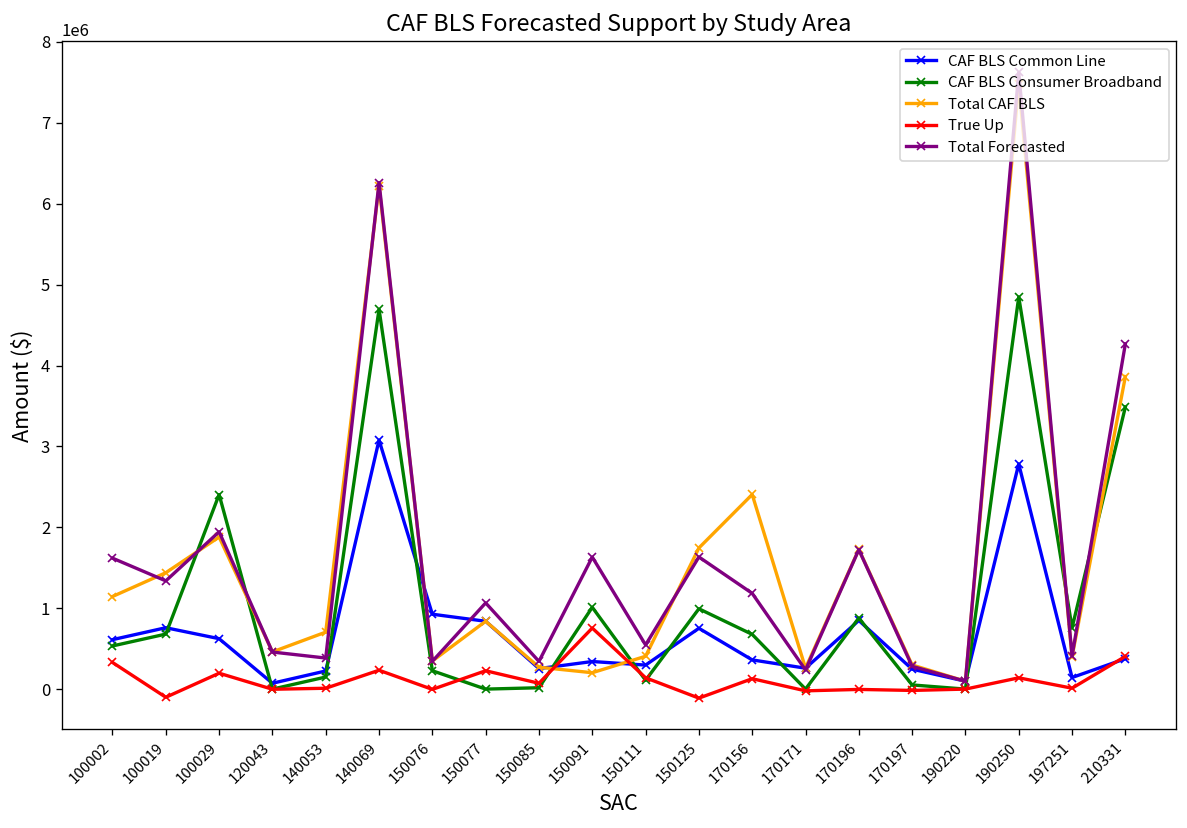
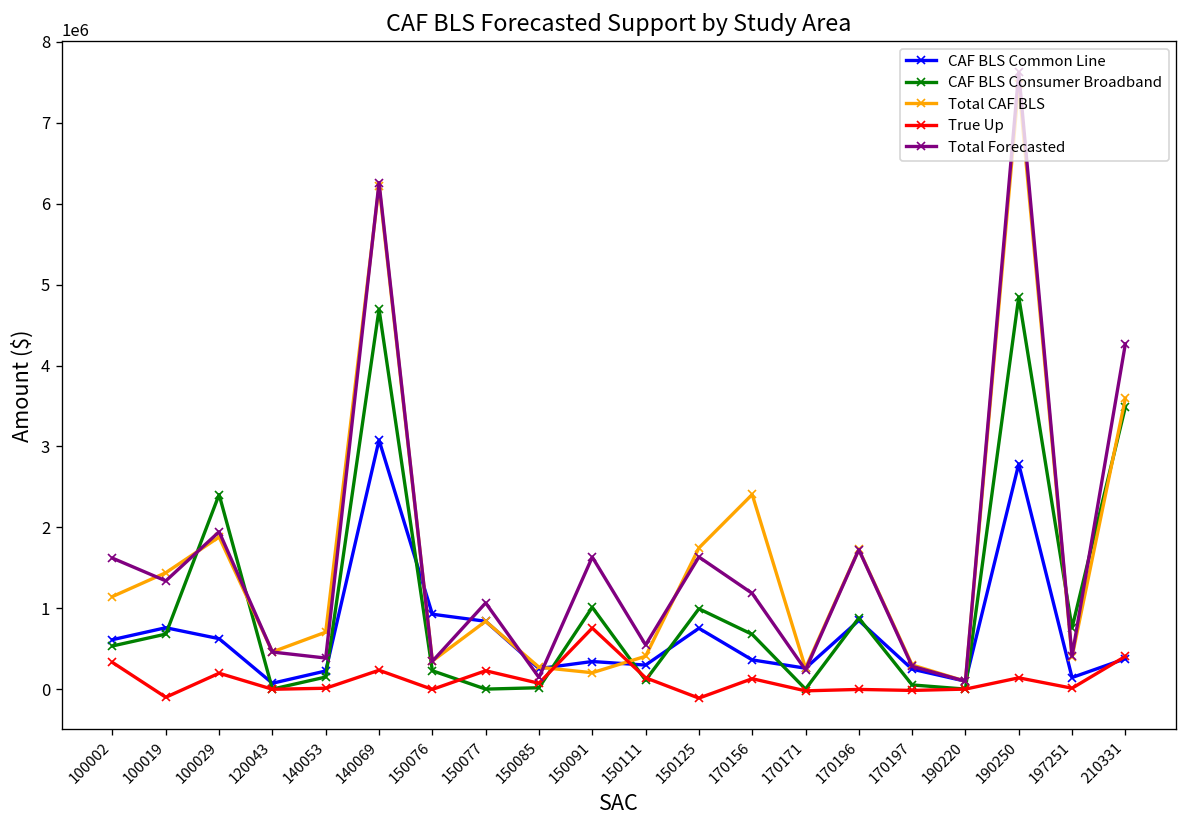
  {
    "CAF BLS Common Line": {
      "100002": 600000,
      "100019": 800000,
      "100029": 600000,
      "120043": 100000,
      "140053": 200000,
      "140069": 3100000,
      "150076": 900000,
      "150091": 300000,
      "150111": 300000,
      "150125": 800000,
      "170156": 400000,
      "190250": 2800000,
      "197251": 100000
    },
    "CAF BLS Consumer Broadband": {
      "100002": 500000,
      "100019": 700000,
      "100029": 2400000,
      "140053": 100000,
      "140069": 4700000,
      "150076": 200000,
      "150077": 0,
      "150085": 0,
      "150091": 1000000,
      "150125": 1000000,
      "170156": 700000,
      "170197": 100000,
      "190250": 4800000,
      "197251": 800000,
      "210331": 3500000
    },
    "Total CAF BLS": {
      "100002": 1100000,
      "100019": 1400000,
      "100029": 1900000,
      "140053": 700000,
      "140069": 6200000,
      "150091": 200000,
      "150111": 400000,
      "150125": 1700000,
      "170156": 2400000,
-     "210331": 3900000
+     "210331": 3600000
    },
    "True Up": {
      "100002": 300000,
      "100019": -100000,
      "100029": 200000,
      "140053": 0,
      "140069": 200000,
      "150076": 0,
      "150077": 200000,
      "150085": 100000,
      "150091": 800000,
      "150125": -100000,
      "170156": 100000,
      "170196": 0,
      "170197": 0,
      "190250": 100000,
      "197251": 0
    },
    "Total Forecasted": {
      "100002": 1600000,
      "100019": 1300000,
      "100029": 1900000,
      "140053": 400000,
      "140069": 6300000,
      "150077": 1100000,
-     "150085": 300000,
+     "150085": 100000,
      "150091": 1600000,
      "150111": 500000,
      "150125": 1600000,
      "170156": 1200000,
      "210331": 4300000
    }
  }
